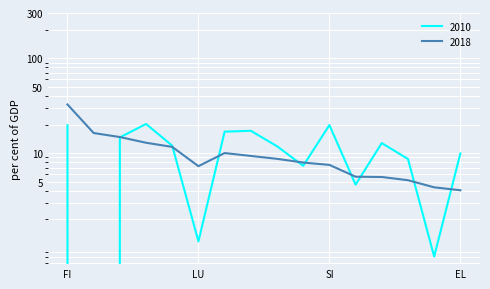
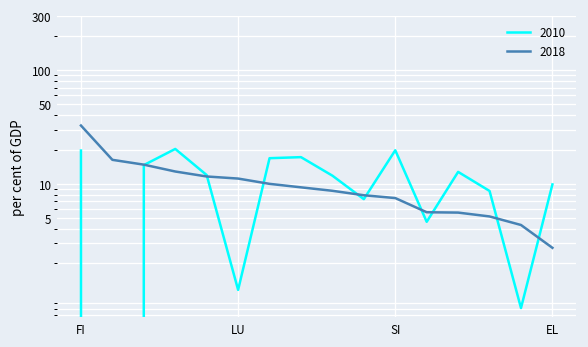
  {
    "2010": {
      "FI": 20,
      "LU": 1.2,
      "SI": 20,
      "EL": 10
    },
    "2018": {
      "FI": 33,
-     "LU": 7,
+     "LU": 11,
      "SI": 8,
-     "EL": 4.1
+     "EL": 2.7
    }
  }
